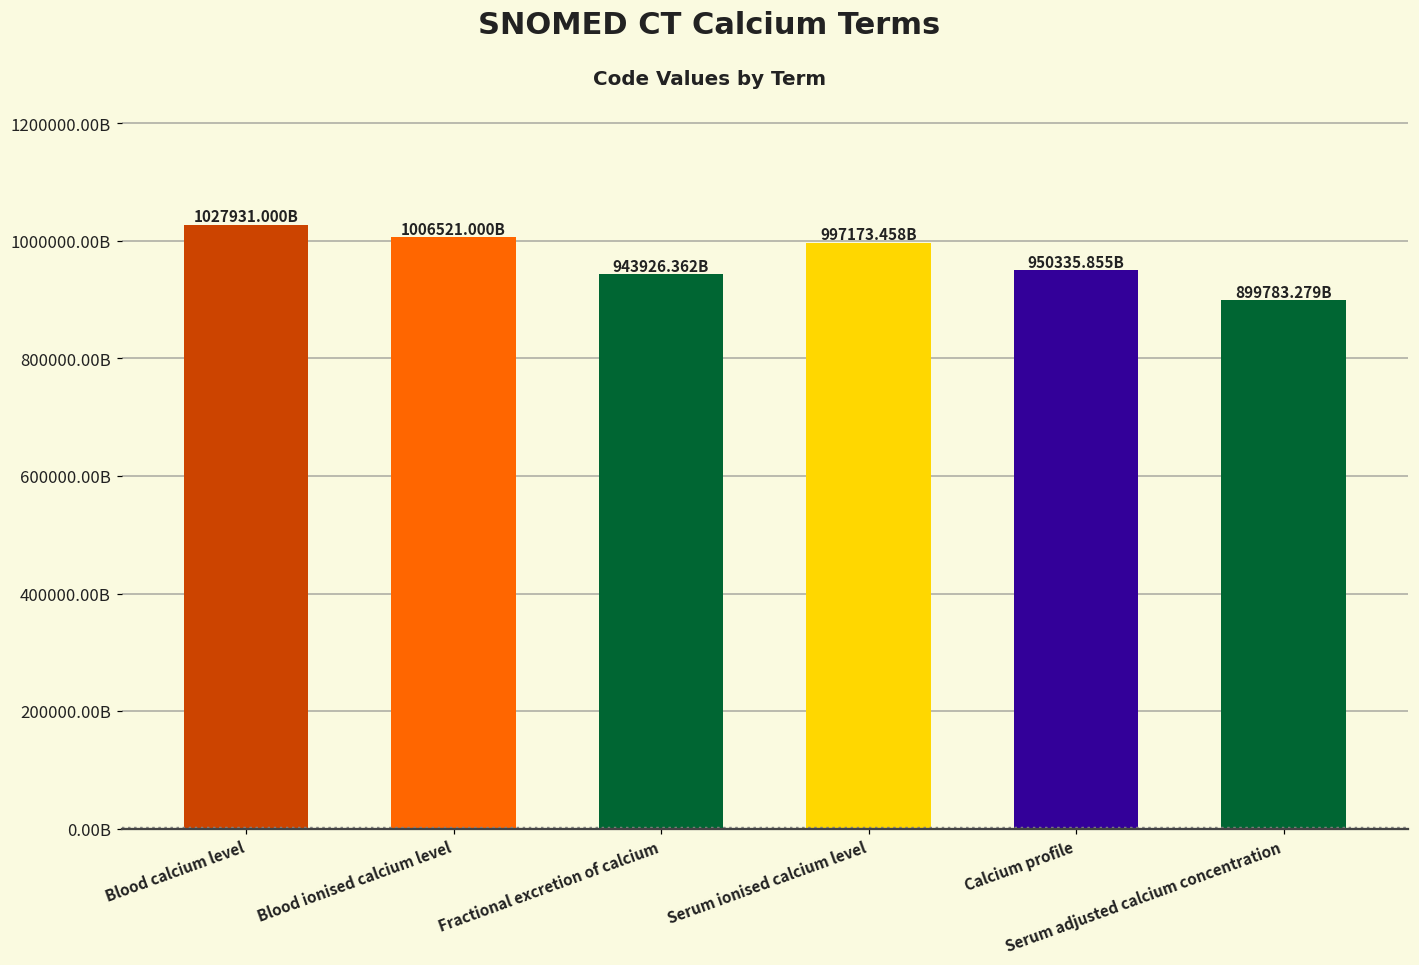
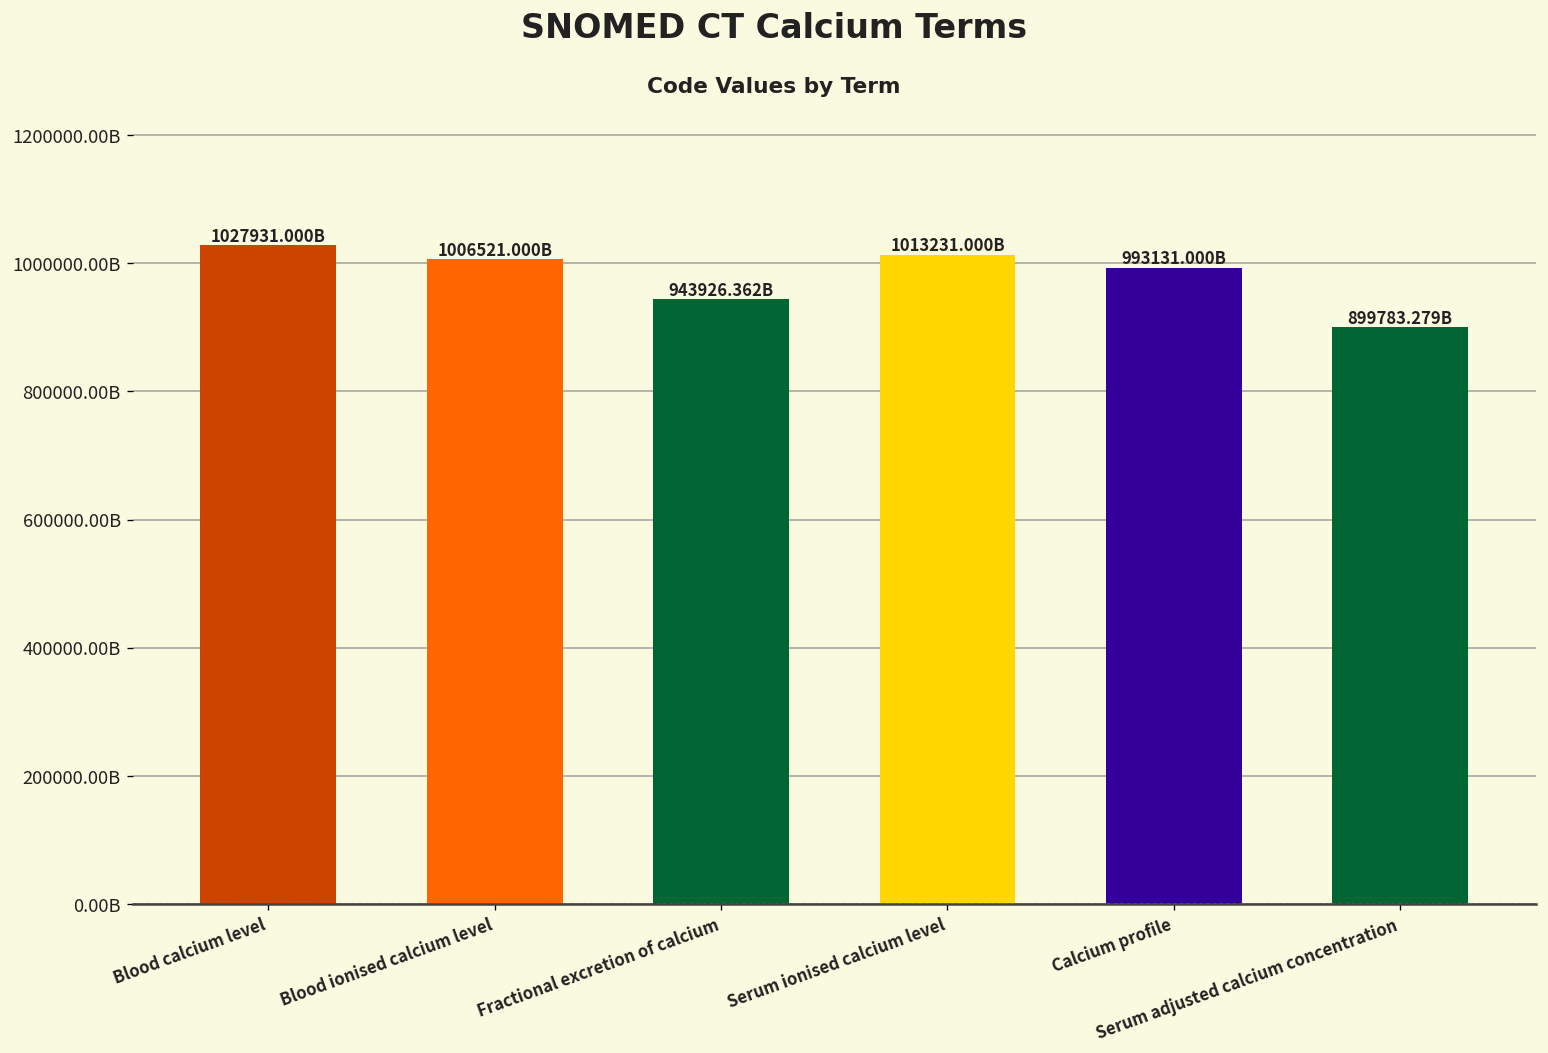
  {
    "Blood calcium level": "1027931.000B",
    "Blood ionised calcium level": "1006521.000B",
    "Fractional excretion of calcium": "943926.362B",
-   "Serum ionised calcium level": "997173.458B",
-   "Calcium profile": "950335.855B",
+   "Serum ionised calcium level": "1013231.000B",
+   "Calcium profile": "993131.000B",
    "Serum adjusted calcium concentration": "899783.279B"
  }
